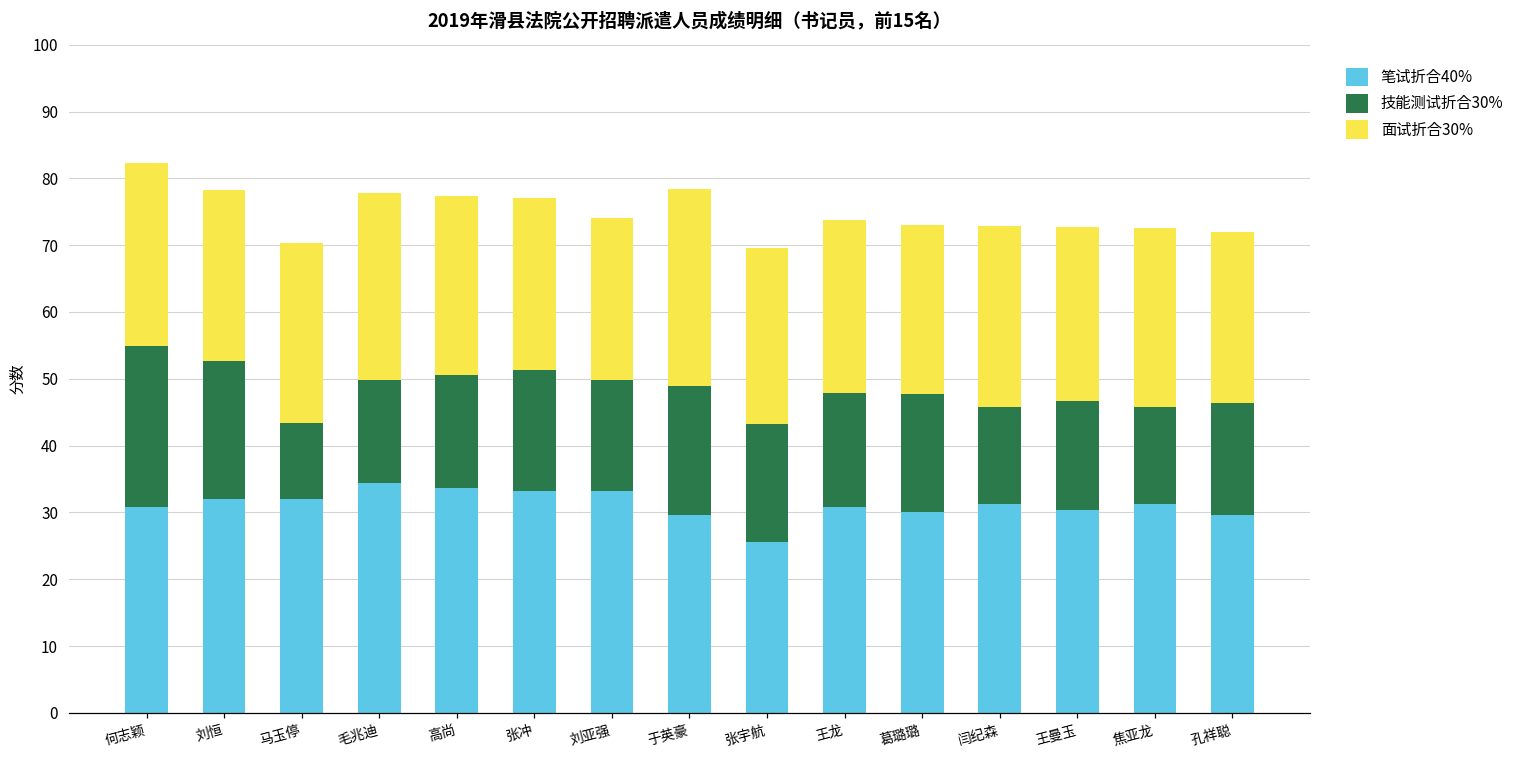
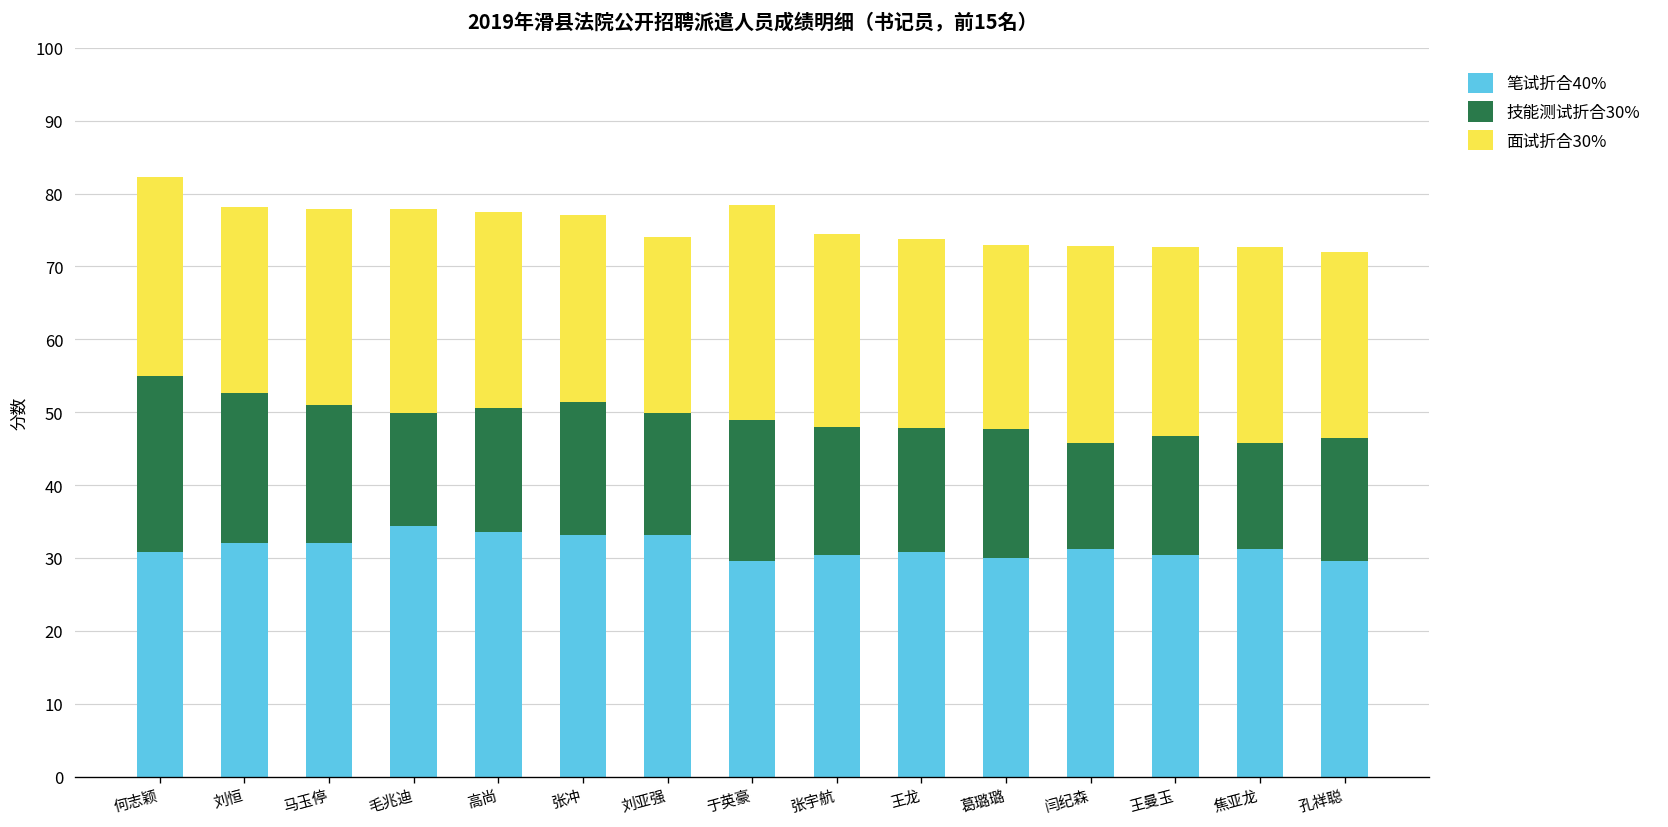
  {
    "笔试折合40%": {
      "何志颖": 31,
      "刘恒": 32,
      "马玉停": 32,
      "毛兆迪": 34,
      "高尚": 34,
      "张冲": 33,
      "刘亚强": 33,
      "于英豪": 30,
-     "张宇航": 26,
+     "张宇航": 30,
      "王龙": 31,
      "葛璐璐": 30,
      "闫纪森": 31,
      "王曼玉": 30,
      "焦亚龙": 31,
      "孔祥聪": 30
    },
    "技能测试折合30%": {
      "何志颖": 24,
      "刘恒": 21,
-     "马玉停": 11,
+     "马玉停": 19,
      "毛兆迪": 15,
      "高尚": 17,
      "张冲": 18,
      "刘亚强": 17,
      "于英豪": 19,
      "张宇航": 18,
      "王龙": 17,
      "葛璐璐": 18,
      "闫纪森": 15,
      "王曼玉": 16,
      "焦亚龙": 15,
      "孔祥聪": 17
    },
    "面试折合30%": {
      "何志颖": 27,
      "刘恒": 26,
      "马玉停": 27,
      "毛兆迪": 28,
      "高尚": 27,
      "张冲": 26,
      "刘亚强": 24,
      "于英豪": 29,
      "张宇航": 26,
      "王龙": 26,
      "葛璐璐": 25,
      "闫纪森": 27,
      "王曼玉": 26,
      "焦亚龙": 27,
      "孔祥聪": 26
    }
  }
